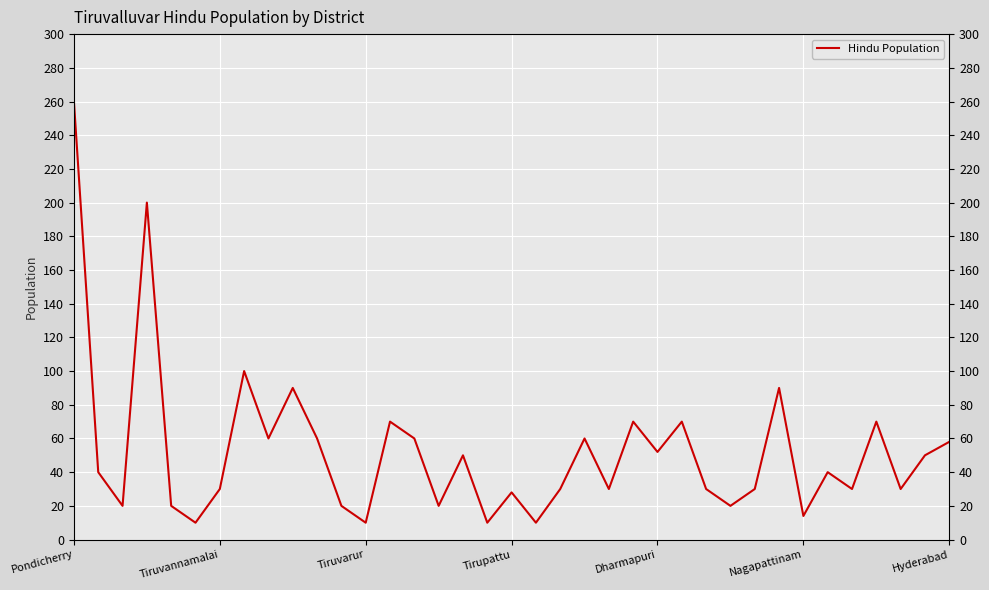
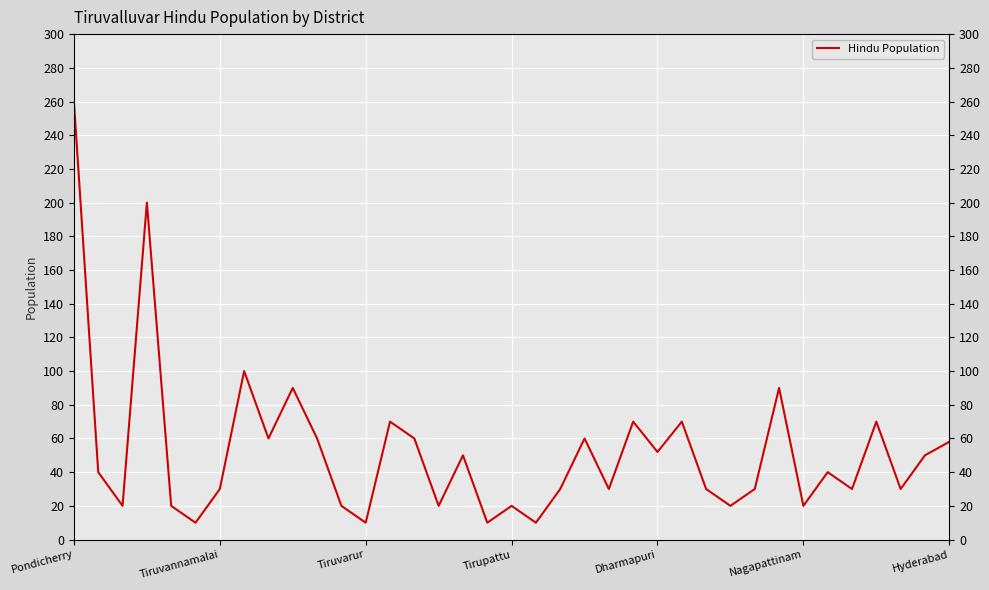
  {
    "Pondicherry": 260,
    "Tiruvannamalai": 30,
    "Tiruvarur": 10,
-   "Tirupattu": 28,
+   "Tirupattu": 20,
    "Dharmapuri": 52,
-   "Nagapattinam": 14,
+   "Nagapattinam": 20,
    "Hyderabad": 58
  }
